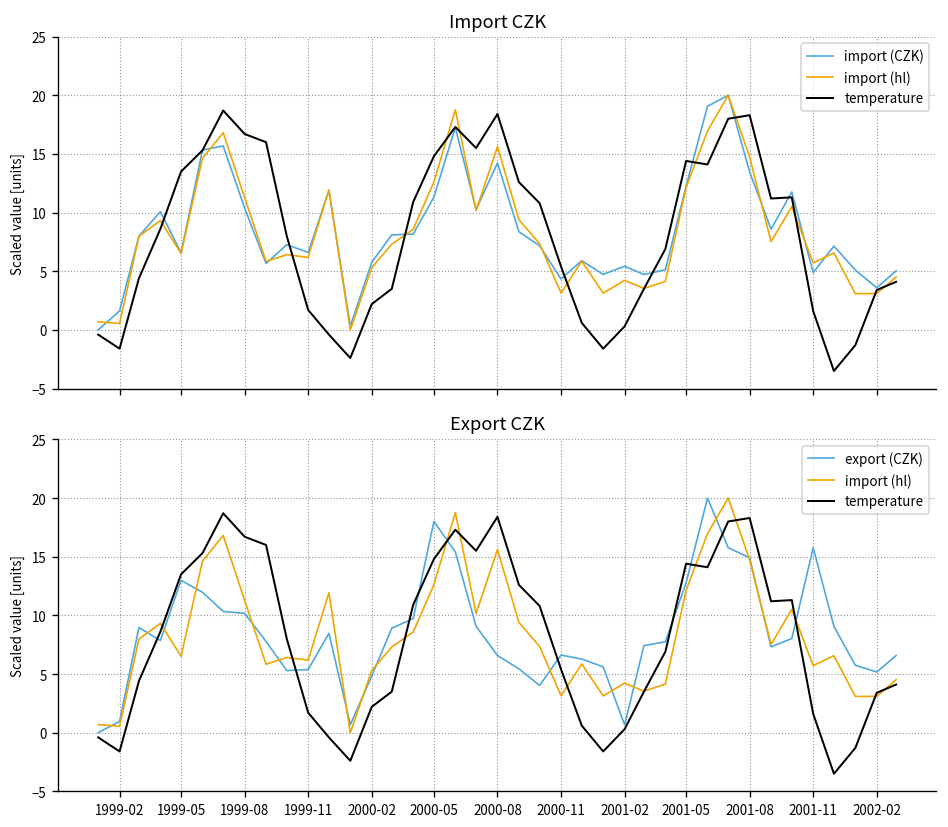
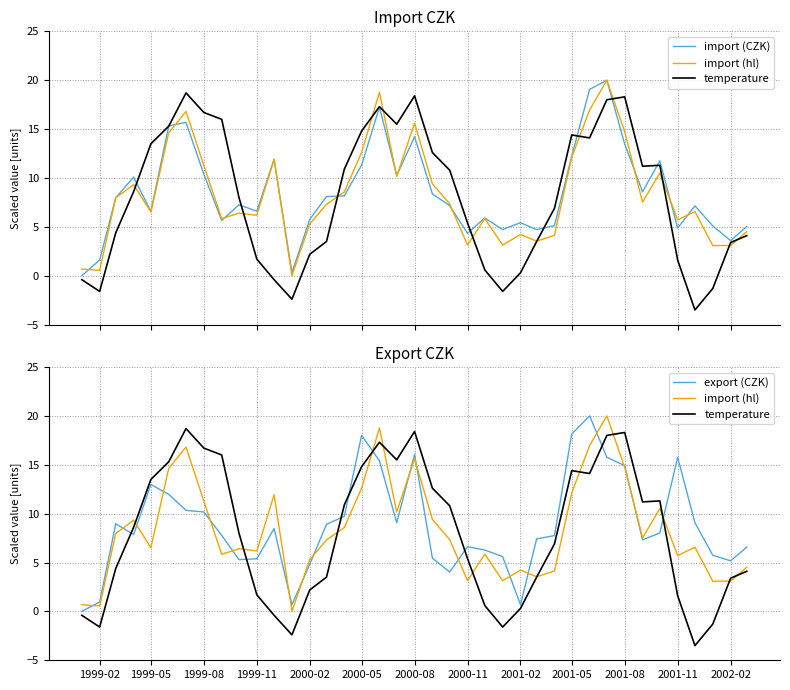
  {
    "Export CZK": {
      "export (CZK)": {
        "1999-02": 1,
        "1999-05": 13,
        "1999-08": 10,
        "1999-11": 5,
        "2000-02": 5,
        "2000-05": 18,
-       "2000-08": 7,
+       "2000-08": 16,
        "2000-11": 7,
        "2001-02": 1,
-       "2001-05": 13,
+       "2001-05": 18,
        "2001-11": 16,
        "2002-02": 5
      },
      "import (hl)": {
        "1999-02": 1,
        "1999-05": 7,
        "1999-08": 11,
        "1999-11": 6,
        "2000-02": 5,
        "2000-05": 13,
        "2000-08": 16,
        "2000-11": 3,
        "2001-02": 4,
        "2001-05": 12,
        "2001-11": 6,
        "2002-02": 3
      },
      "temperature": {
        "1999-02": -2,
        "1999-05": 14,
        "1999-08": 17,
        "1999-11": 2,
        "2000-02": 2,
        "2000-05": 15,
        "2000-08": 18,
        "2000-11": 5,
        "2001-02": 0,
        "2001-05": 14,
        "2001-08": 18,
        "2001-11": 2,
        "2002-02": 3
      }
    }
  }
